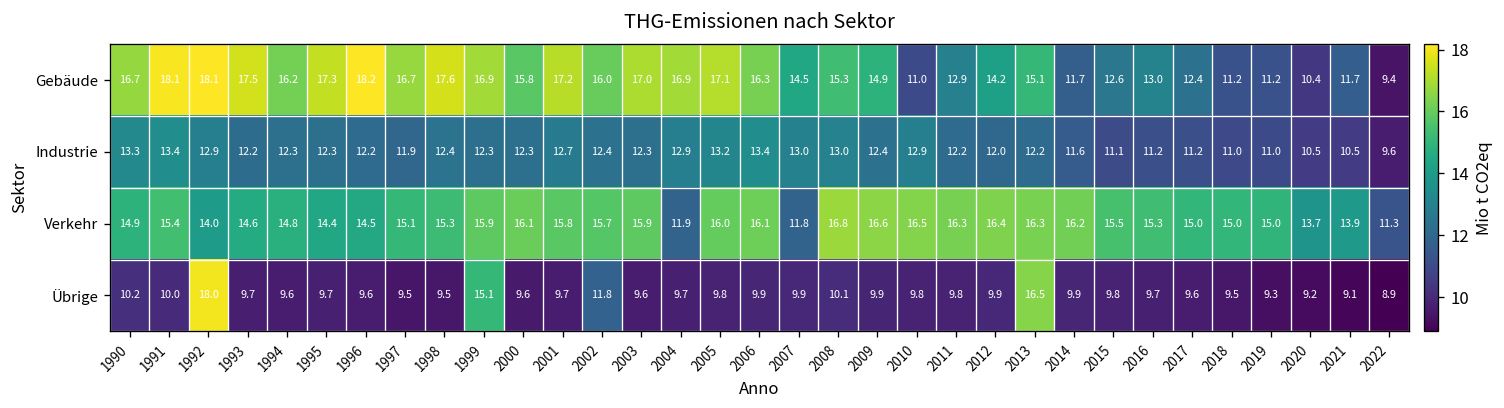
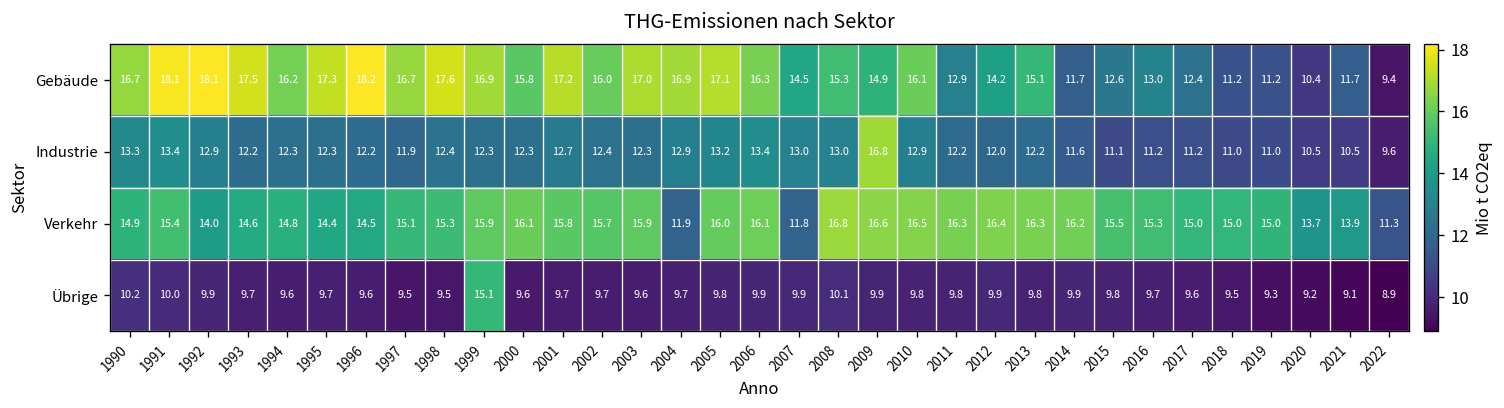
  {
    "Gebäude": {
      "1990": 16.7,
      "1991": 18.1,
      "1992": 18.1,
      "1993": 17.5,
      "1994": 16.2,
      "1995": 17.3,
      "1996": 18.2,
      "1997": 16.7,
      "1998": 17.6,
      "1999": 16.9,
      "2000": 15.8,
      "2001": 17.2,
      "2002": 16.0,
      "2003": 17.0,
      "2004": 16.9,
      "2005": 17.1,
      "2006": 16.3,
      "2007": 14.5,
      "2008": 15.3,
      "2009": 14.9,
-     "2010": 11.0,
+     "2010": 16.1,
      "2011": 12.9,
      "2012": 14.2,
      "2013": 15.1,
      "2014": 11.7,
      "2015": 12.6,
      "2016": 13.0,
      "2017": 12.4,
      "2018": 11.2,
      "2019": 11.2,
      "2020": 10.4,
      "2021": 11.7,
      "2022": 9.4
    },
    "Industrie": {
      "1990": 13.3,
      "1991": 13.4,
      "1992": 12.9,
      "1993": 12.2,
      "1994": 12.3,
      "1995": 12.3,
      "1996": 12.2,
      "1997": 11.9,
      "1998": 12.4,
      "1999": 12.3,
      "2000": 12.3,
      "2001": 12.7,
      "2002": 12.4,
      "2003": 12.3,
      "2004": 12.9,
      "2005": 13.2,
      "2006": 13.4,
      "2007": 13.0,
      "2008": 13.0,
-     "2009": 12.4,
+     "2009": 16.8,
      "2010": 12.9,
      "2011": 12.2,
      "2012": 12.0,
      "2013": 12.2,
      "2014": 11.6,
      "2015": 11.1,
      "2016": 11.2,
      "2017": 11.2,
      "2018": 11.0,
      "2019": 11.0,
      "2020": 10.5,
      "2021": 10.5,
      "2022": 9.6
    },
    "Verkehr": {
      "1990": 14.9,
      "1991": 15.4,
      "1992": 14.0,
      "1993": 14.6,
      "1994": 14.8,
      "1995": 14.4,
      "1996": 14.5,
      "1997": 15.1,
      "1998": 15.3,
      "1999": 15.9,
      "2000": 16.1,
      "2001": 15.8,
      "2002": 15.7,
      "2003": 15.9,
      "2004": 11.9,
      "2005": 16.0,
      "2006": 16.1,
      "2007": 11.8,
      "2008": 16.8,
      "2009": 16.6,
      "2010": 16.5,
      "2011": 16.3,
      "2012": 16.4,
      "2013": 16.3,
      "2014": 16.2,
      "2015": 15.5,
      "2016": 15.3,
      "2017": 15.0,
      "2018": 15.0,
      "2019": 15.0,
      "2020": 13.7,
      "2021": 13.9,
      "2022": 11.3
    },
    "Übrige": {
      "1990": 10.2,
      "1991": 10.0,
-     "1992": 18.0,
+     "1992": 9.9,
      "1993": 9.7,
      "1994": 9.6,
      "1995": 9.7,
      "1996": 9.6,
      "1997": 9.5,
      "1998": 9.5,
      "1999": 15.1,
      "2000": 9.6,
      "2001": 9.7,
-     "2002": 11.8,
+     "2002": 9.7,
      "2003": 9.6,
      "2004": 9.7,
      "2005": 9.8,
      "2006": 9.9,
      "2007": 9.9,
      "2008": 10.1,
      "2009": 9.9,
      "2010": 9.8,
      "2011": 9.8,
      "2012": 9.9,
-     "2013": 16.5,
+     "2013": 9.8,
      "2014": 9.9,
      "2015": 9.8,
      "2016": 9.7,
      "2017": 9.6,
      "2018": 9.5,
      "2019": 9.3,
      "2020": 9.2,
      "2021": 9.1,
      "2022": 8.9
    }
  }
